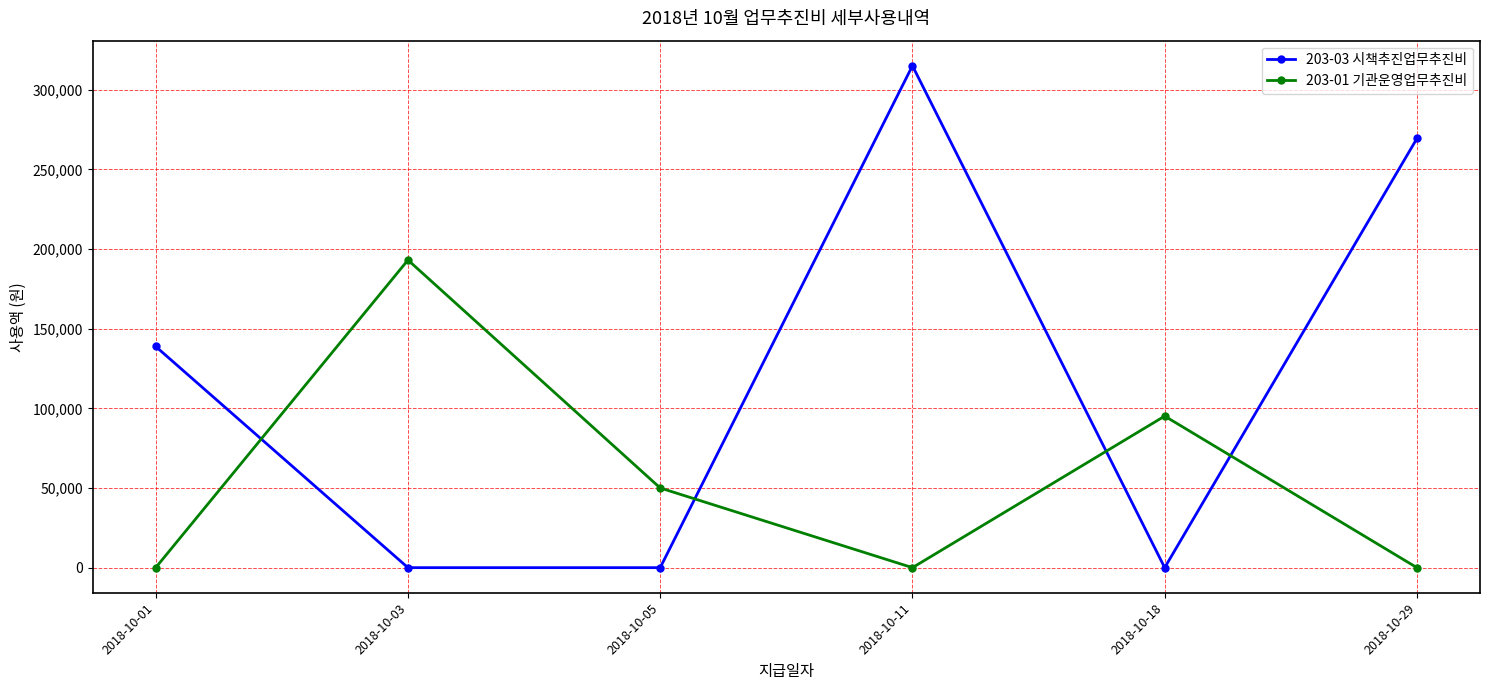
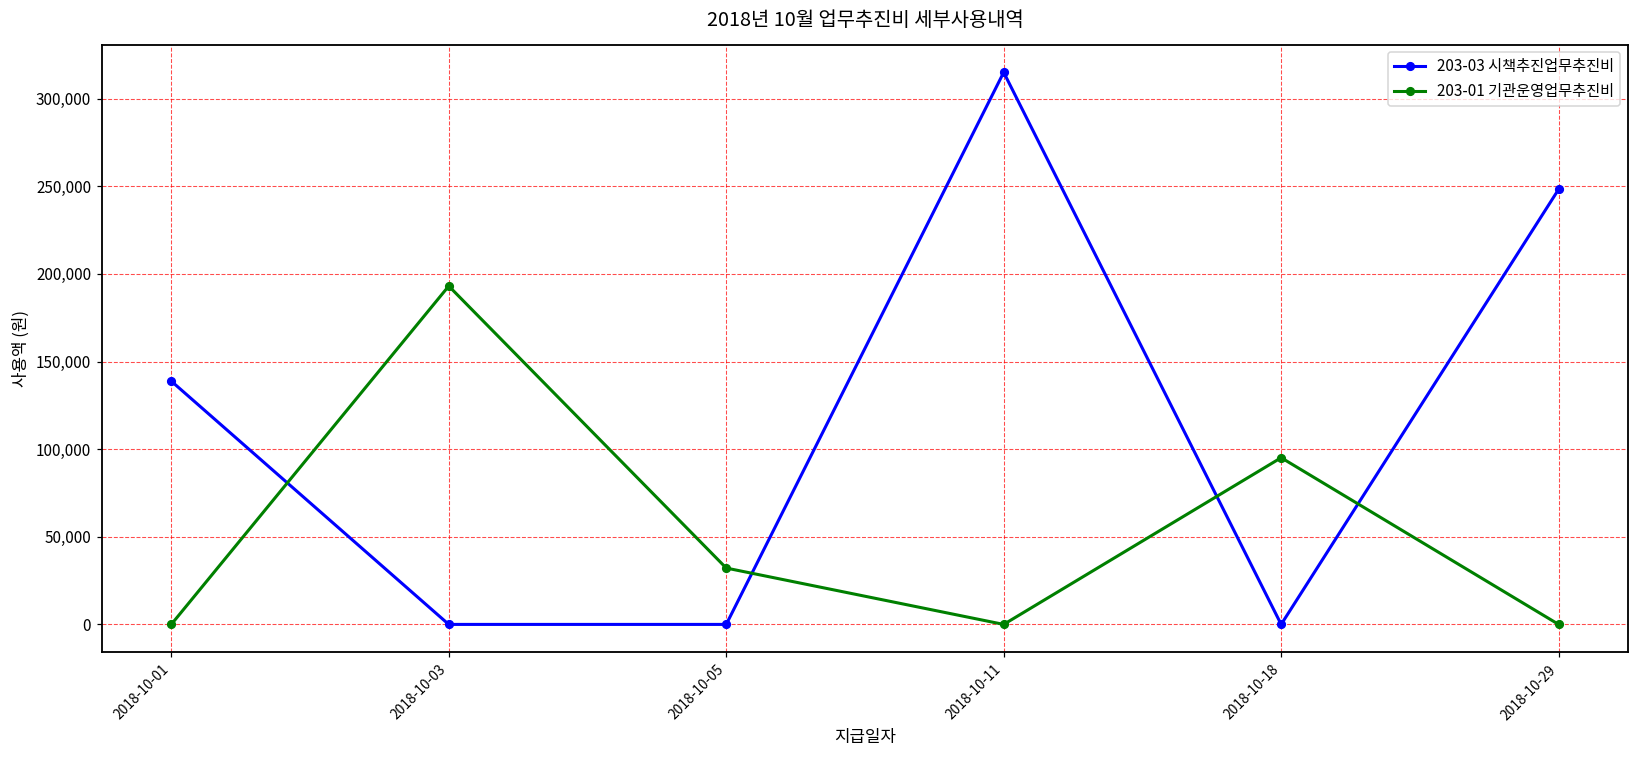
  {
    "203-03 시책추진업무추진비": {
      "2018-10-01": "139,000",
      "2018-10-03": "0",
      "2018-10-05": "0",
      "2018-10-11": "315,000",
      "2018-10-18": "0",
-     "2018-10-29": "269,000"
+     "2018-10-29": "248,000"
    },
    "203-01 기관운영업무추진비": {
      "2018-10-01": "0",
      "2018-10-03": "193,000",
-     "2018-10-05": "50,000",
+     "2018-10-05": "32,000",
      "2018-10-11": "0",
      "2018-10-18": "95,000",
      "2018-10-29": "0"
    }
  }
